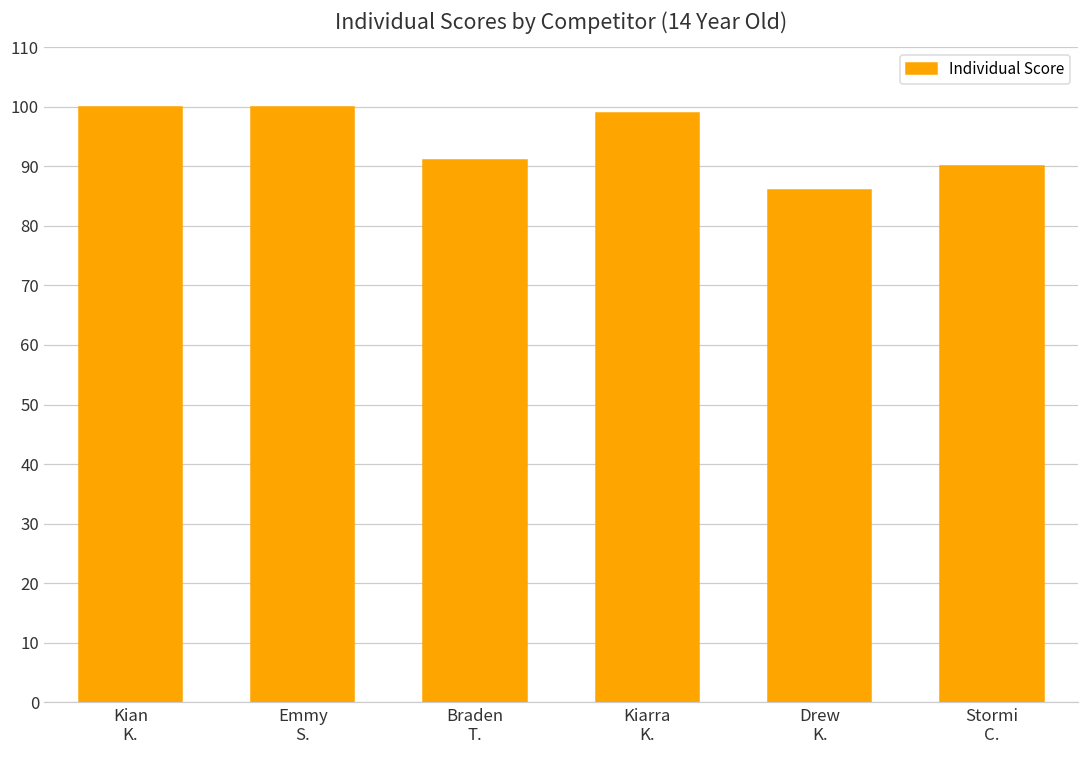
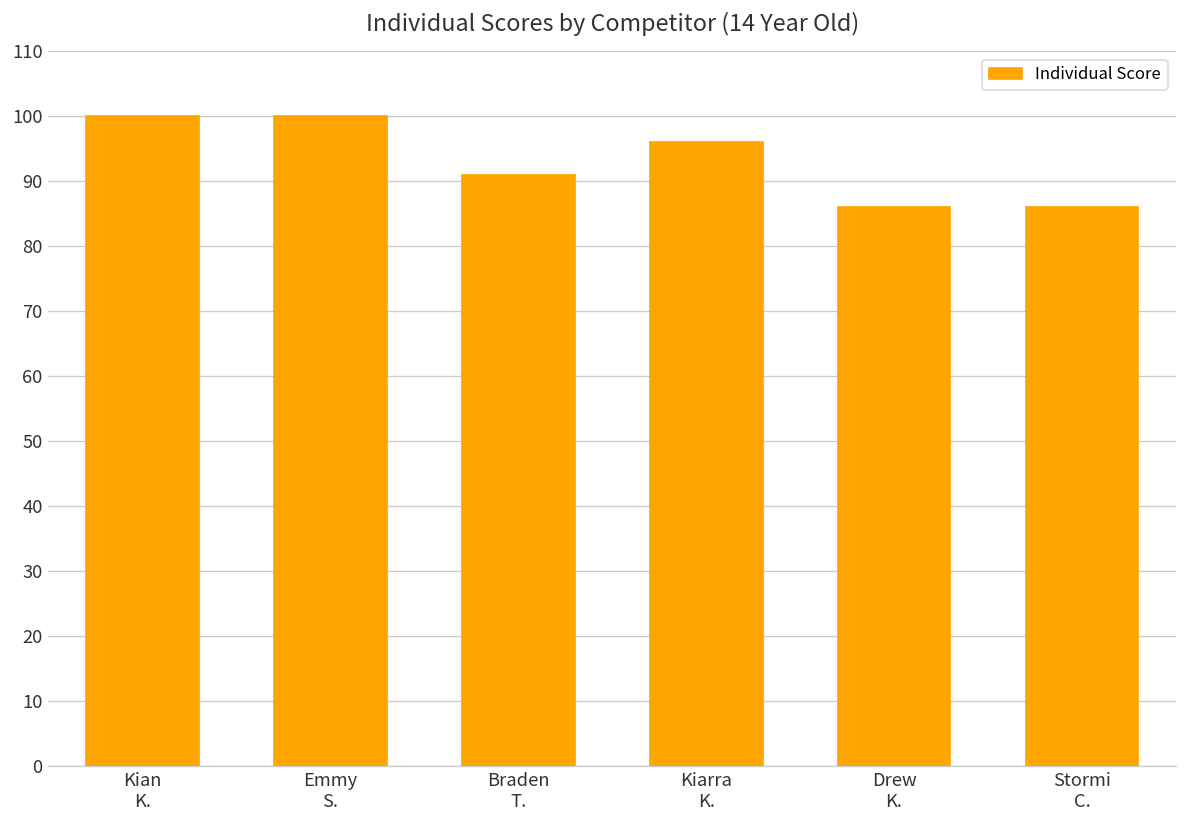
  {
    "Kian K.": 100,
    "Emmy S.": 100,
    "Braden T.": 91,
-   "Kiarra K.": 99,
+   "Kiarra K.": 96,
    "Drew K.": 86,
-   "Stormi C.": 90
+   "Stormi C.": 86
  }
